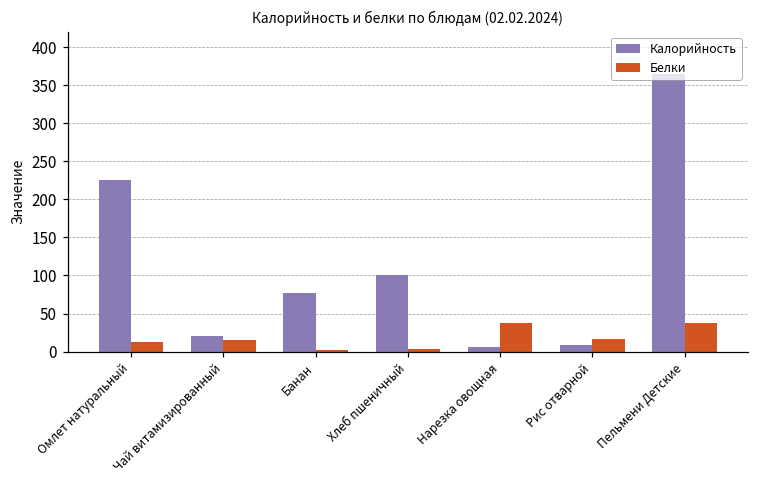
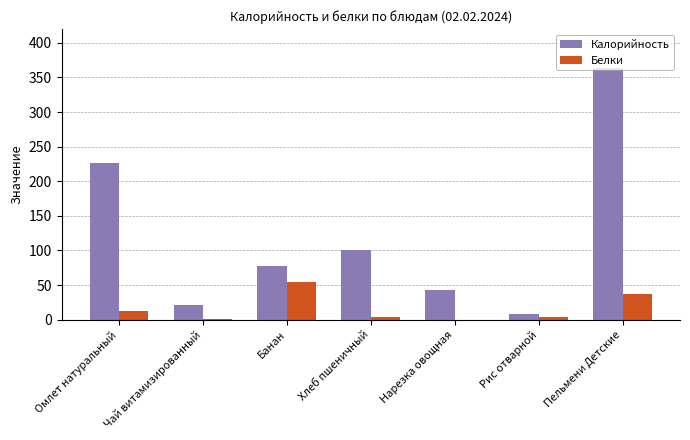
  {
    "Калорийность": {
      "Омлет натуральный": 230,
      "Чай витамизированный": 20,
      "Банан": 80,
      "Хлеб пшеничный": 100,
-     "Нарезка овощная": 10,
+     "Нарезка овощная": 40,
      "Рис отварной": 10
    },
    "Белки": {
      "Омлет натуральный": 10,
-     "Чай витамизированный": 20,
-     "Банан": 0,
+     "Чай витамизированный": 0,
+     "Банан": 60,
      "Хлеб пшеничный": 0,
-     "Нарезка овощная": 40,
-     "Рис отварной": 20,
+     "Нарезка овощная": 0,
+     "Рис отварной": 0,
      "Пельмени Детские": 40
    }
  }
